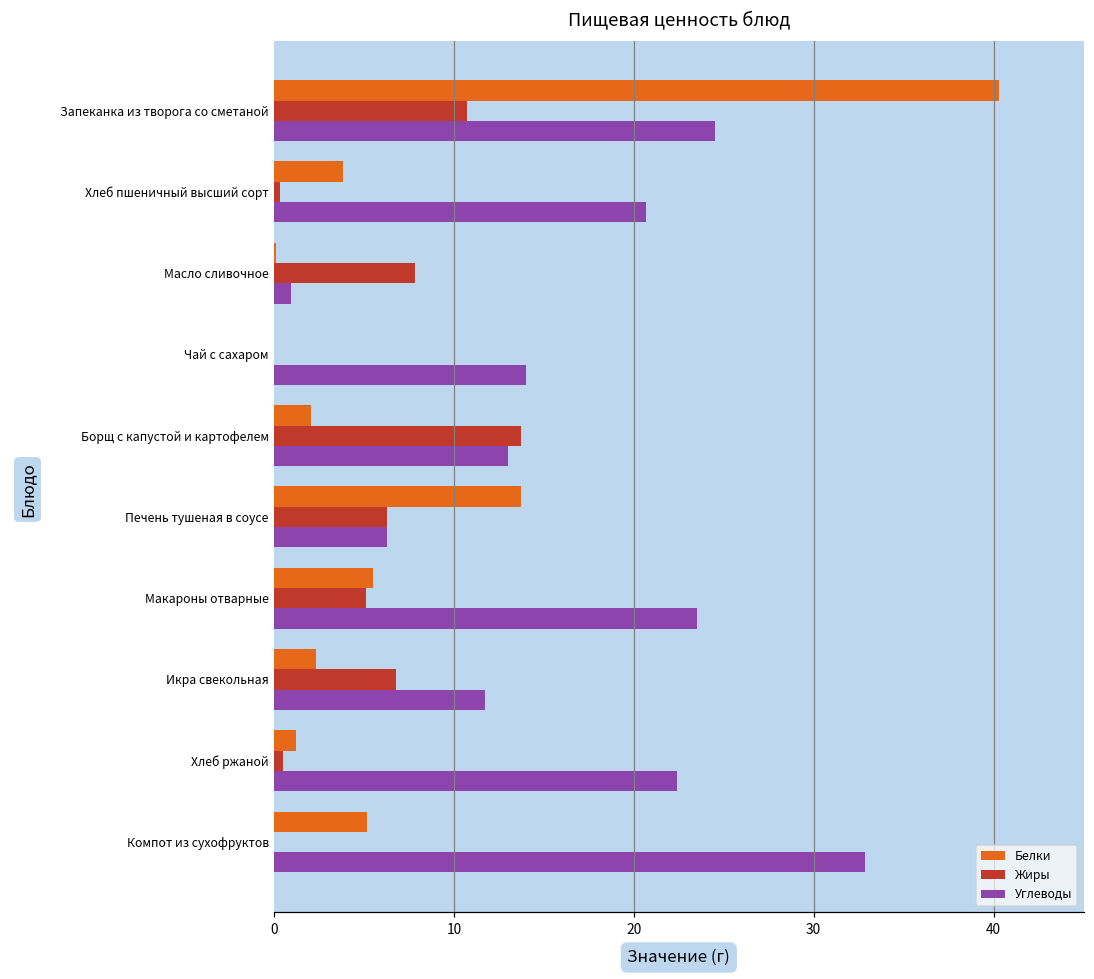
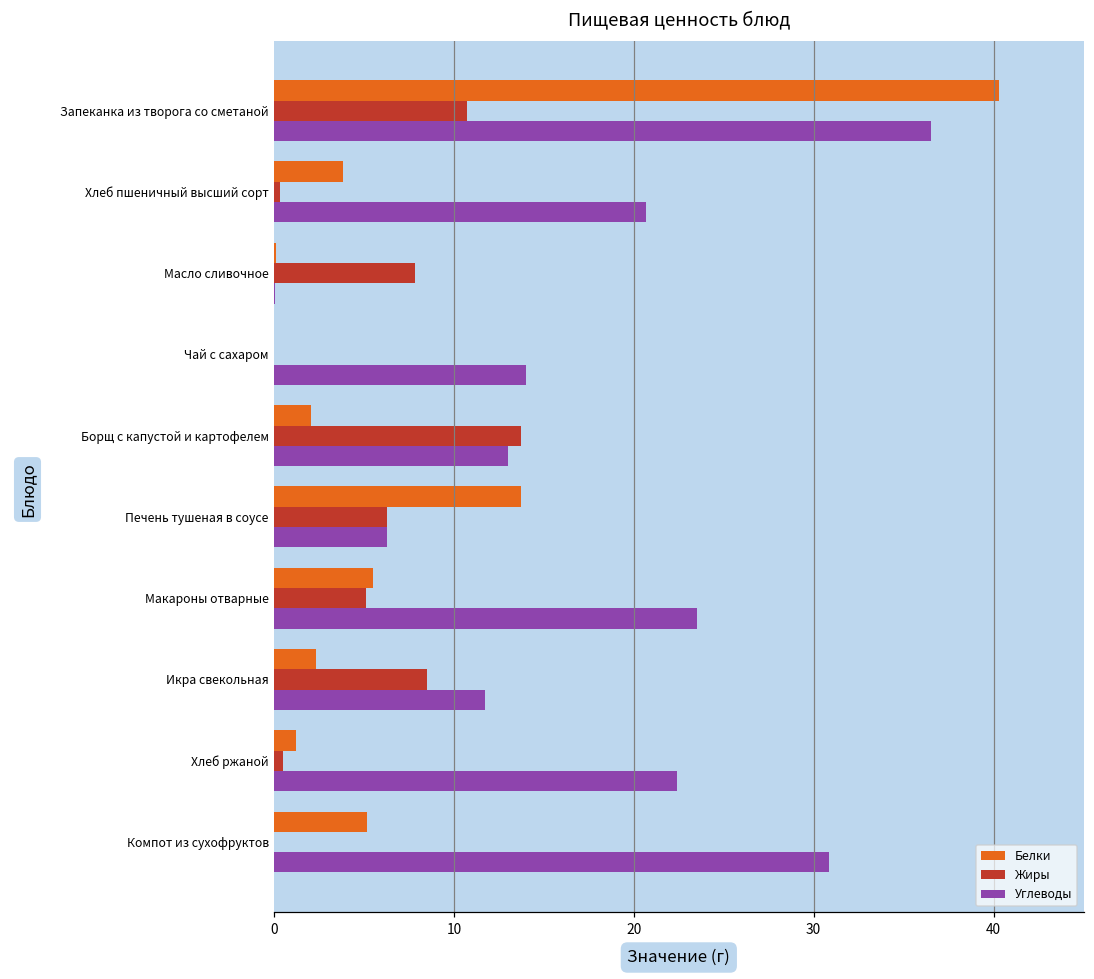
  {
    "Белки": {
      "Запеканка из творога со сметаной": 40.3,
      "Хлеб пшеничный высший сорт": 3.8,
      "Чай с сахаром": 0.0,
      "Борщ с капустой и картофелем": 2.0,
      "Печень тушеная в соусе": 13.7,
      "Макароны отварные": 5.5,
      "Икра свекольная": 2.3,
      "Хлеб ржаной": 1.2,
      "Компот из сухофруктов": 5.2
    },
    "Жиры": {
      "Запеканка из творога со сметаной": 10.7,
      "Хлеб пшеничный высший сорт": 0.3,
      "Масло сливочное": 7.8,
      "Чай с сахаром": 0.0,
      "Борщ с капустой и картофелем": 13.7,
      "Печень тушеная в соусе": 6.3,
      "Макароны отварные": 5.1,
-     "Икра свекольная": 6.8,
+     "Икра свекольная": 8.5,
      "Хлеб ржаной": 0.5,
      "Компот из сухофруктов": 0.0
    },
    "Углеводы": {
-     "Запеканка из творога со сметаной": 24.5,
+     "Запеканка из творога со сметаной": 36.5,
      "Хлеб пшеничный высший сорт": 20.7,
-     "Масло сливочное": 1.0,
+     "Масло сливочное": 0.1,
      "Чай с сахаром": 14.0,
      "Борщ с капустой и картофелем": 13.0,
      "Печень тушеная в соусе": 6.3,
      "Макароны отварные": 23.5,
      "Икра свекольная": 11.7,
      "Хлеб ржаной": 22.4,
-     "Компот из сухофруктов": 32.9
+     "Компот из сухофруктов": 30.9
    }
  }
